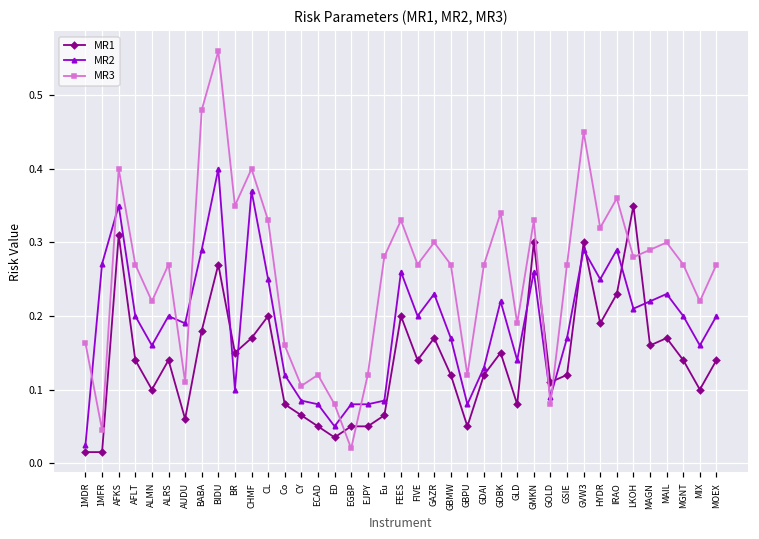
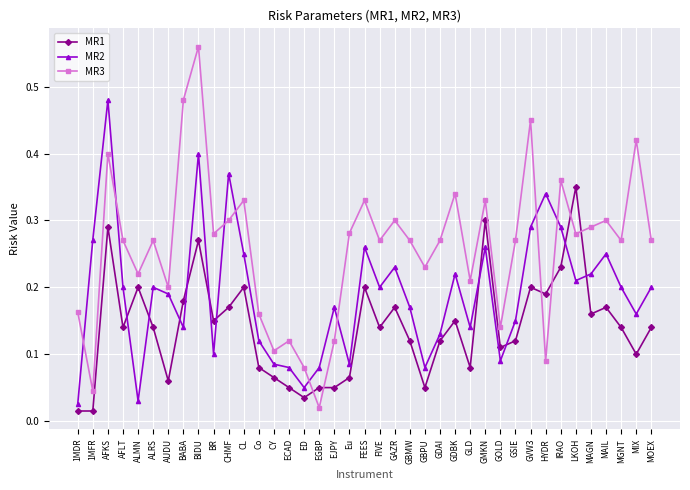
  {
    "MR1": {
      "1MDR": 0.02,
      "1MFR": 0.02,
-     "AFKS": 0.31,
+     "AFKS": 0.29,
      "AFLT": 0.14,
-     "ALMN": 0.1,
+     "ALMN": 0.2,
      "ALRS": 0.14,
      "AUDU": 0.06,
      "BABA": 0.18,
      "BIDU": 0.27,
      "BR": 0.15,
      "CHMF": 0.17,
      "CL": 0.20,
      "Co": 0.08,
      "CY": 0.07,
      "ECAD": 0.05,
      "ED": 0.04,
      "EGBP": 0.05,
      "EJPY": 0.05,
      "Eu": 0.07,
      "FEES": 0.20,
      "FIVE": 0.14,
      "GAZR": 0.17,
      "GBMW": 0.12,
      "GBPU": 0.05,
      "GDAI": 0.12,
      "GDBK": 0.15,
      "GLD": 0.08,
      "GMKN": 0.30,
      "GOLD": 0.11,
      "GSIE": 0.12,
-     "GVW3": 0.3,
+     "GVW3": 0.2,
      "HYDR": 0.19,
      "IRAO": 0.23,
      "LKOH": 0.35,
      "MAGN": 0.16,
      "MAIL": 0.17,
      "MGNT": 0.14,
      "MIX": 0.10,
      "MOEX": 0.14
    },
    "MR2": {
      "1MDR": 0.03,
      "1MFR": 0.27,
-     "AFKS": 0.35,
+     "AFKS": 0.48,
      "AFLT": 0.20,
-     "ALMN": 0.16,
+     "ALMN": 0.03,
      "ALRS": 0.20,
      "AUDU": 0.19,
-     "BABA": 0.29,
+     "BABA": 0.14,
      "BIDU": 0.40,
      "BR": 0.10,
      "CHMF": 0.37,
      "CL": 0.25,
      "Co": 0.12,
      "CY": 0.09,
      "ECAD": 0.08,
      "ED": 0.05,
      "EGBP": 0.08,
-     "EJPY": 0.08,
+     "EJPY": 0.17,
      "Eu": 0.09,
      "FEES": 0.26,
      "FIVE": 0.20,
      "GAZR": 0.23,
      "GBMW": 0.17,
      "GBPU": 0.08,
      "GDAI": 0.13,
      "GDBK": 0.22,
      "GLD": 0.14,
      "GMKN": 0.26,
      "GOLD": 0.09,
-     "GSIE": 0.17,
+     "GSIE": 0.15,
      "GVW3": 0.29,
-     "HYDR": 0.25,
+     "HYDR": 0.34,
      "IRAO": 0.29,
      "LKOH": 0.21,
      "MAGN": 0.22,
-     "MAIL": 0.23,
+     "MAIL": 0.25,
      "MGNT": 0.20,
      "MIX": 0.16,
      "MOEX": 0.20
    },
    "MR3": {
      "1MDR": 0.16,
      "1MFR": 0.05,
      "AFKS": 0.40,
      "AFLT": 0.27,
      "ALMN": 0.22,
      "ALRS": 0.27,
-     "AUDU": 0.11,
+     "AUDU": 0.20,
      "BABA": 0.48,
      "BIDU": 0.56,
-     "BR": 0.35,
-     "CHMF": 0.4,
+     "BR": 0.28,
+     "CHMF": 0.3,
      "CL": 0.33,
      "Co": 0.16,
      "CY": 0.11,
      "ECAD": 0.12,
      "ED": 0.08,
      "EGBP": 0.02,
      "EJPY": 0.12,
      "Eu": 0.28,
      "FEES": 0.33,
      "FIVE": 0.27,
      "GAZR": 0.30,
      "GBMW": 0.27,
-     "GBPU": 0.12,
+     "GBPU": 0.23,
      "GDAI": 0.27,
      "GDBK": 0.34,
-     "GLD": 0.19,
+     "GLD": 0.21,
      "GMKN": 0.33,
-     "GOLD": 0.08,
+     "GOLD": 0.14,
      "GSIE": 0.27,
      "GVW3": 0.45,
-     "HYDR": 0.32,
+     "HYDR": 0.09,
      "IRAO": 0.36,
      "LKOH": 0.28,
      "MAGN": 0.29,
      "MAIL": 0.30,
      "MGNT": 0.27,
-     "MIX": 0.22,
+     "MIX": 0.42,
      "MOEX": 0.27
    }
  }
